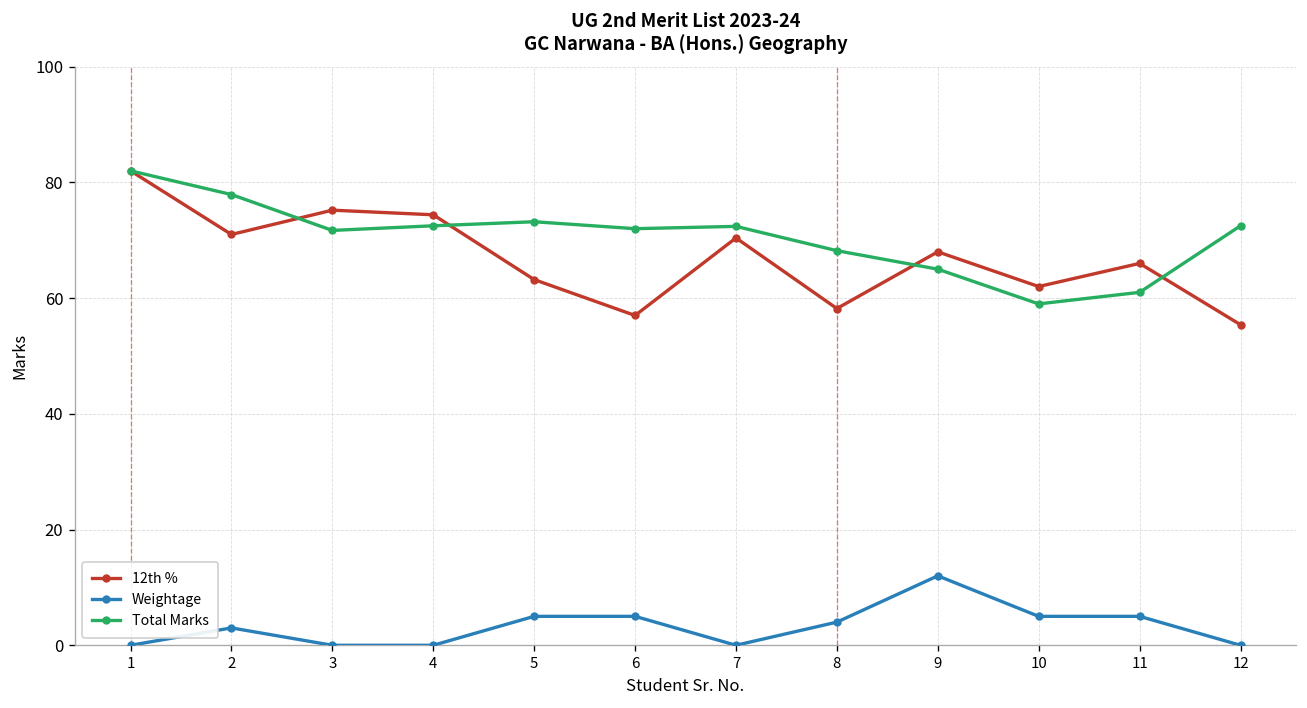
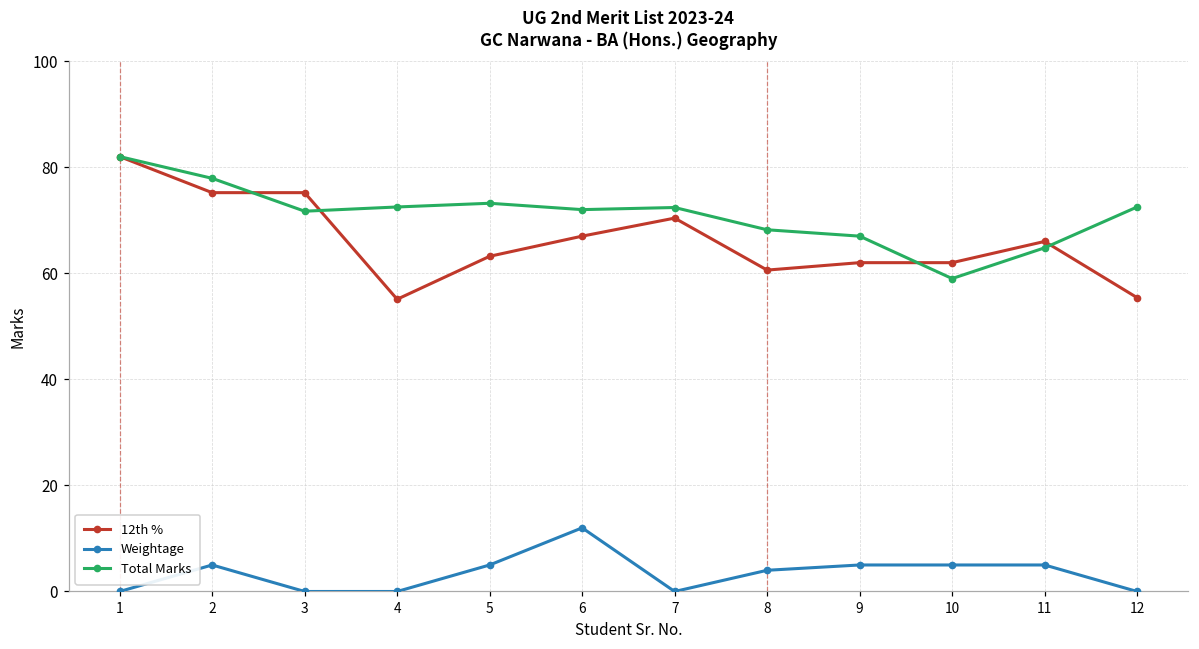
  {
    "12th %": {
-     "2": 71,
+     "2": 75,
      "3": 75,
-     "4": 74,
+     "4": 55,
      "5": 63,
-     "6": 57,
+     "6": 67,
      "7": 70,
-     "8": 58,
-     "9": 68,
+     "8": 61,
+     "9": 62,
      "10": 62,
      "11": 66,
      "12": 55
    },
    "Weightage": {
      "1": 0,
-     "2": 3,
+     "2": 5,
      "3": 0,
      "4": 0,
      "5": 5,
-     "6": 5,
+     "6": 12,
      "7": 0,
      "8": 4,
-     "9": 12,
+     "9": 5,
      "10": 5,
      "11": 5,
      "12": 0
    },
    "Total Marks": {
      "2": 78,
      "3": 72,
      "4": 73,
      "5": 73,
      "6": 72,
      "7": 72,
      "8": 68,
-     "9": 65,
+     "9": 67,
      "10": 59,
-     "11": 61,
+     "11": 65,
      "12": 73
    }
  }
